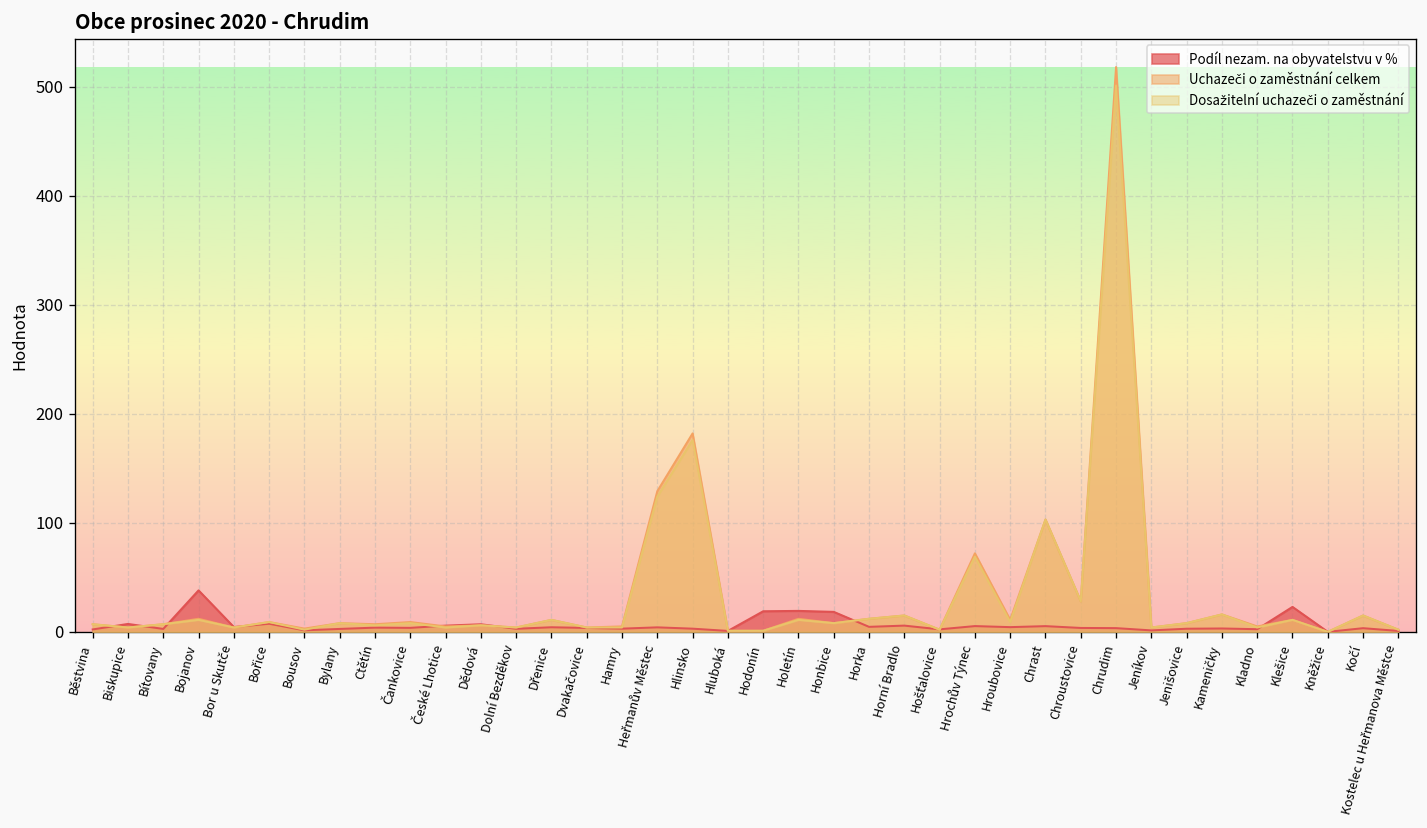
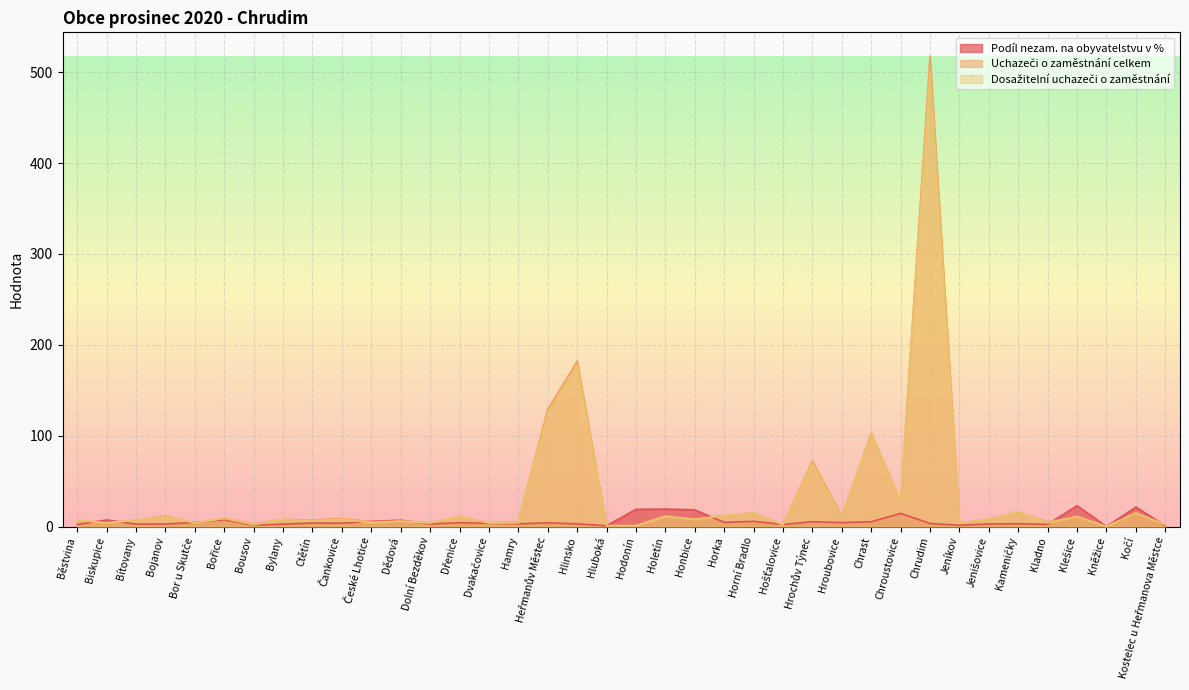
  {
    "Podíl nezam. na obyvatelstvu v %": {
      "Běstvina": 0,
      "Biskupice": 10,
      "Bítovany": 0,
-     "Bojanov": 40,
+     "Bojanov": 0,
      "Bylany": 0,
      "Čankovice": 0,
      "Dřenice": 0,
      "Heřmanův Městec": 0,
      "Hlinsko": 0,
      "Hodonín": 20,
      "Holetín": 20,
      "Honbice": 20,
      "Horka": 0,
      "Horní Bradlo": 10,
      "Hrochův Týnec": 10,
      "Hroubovice": 0,
      "Chrast": 10,
-     "Chroustovice": 0,
+     "Chroustovice": 10,
      "Chrudim": 0,
      "Jenišovice": 0,
      "Kameničky": 0,
      "Klešice": 20,
-     "Kočí": 0
+     "Kočí": 20
    }
  }
